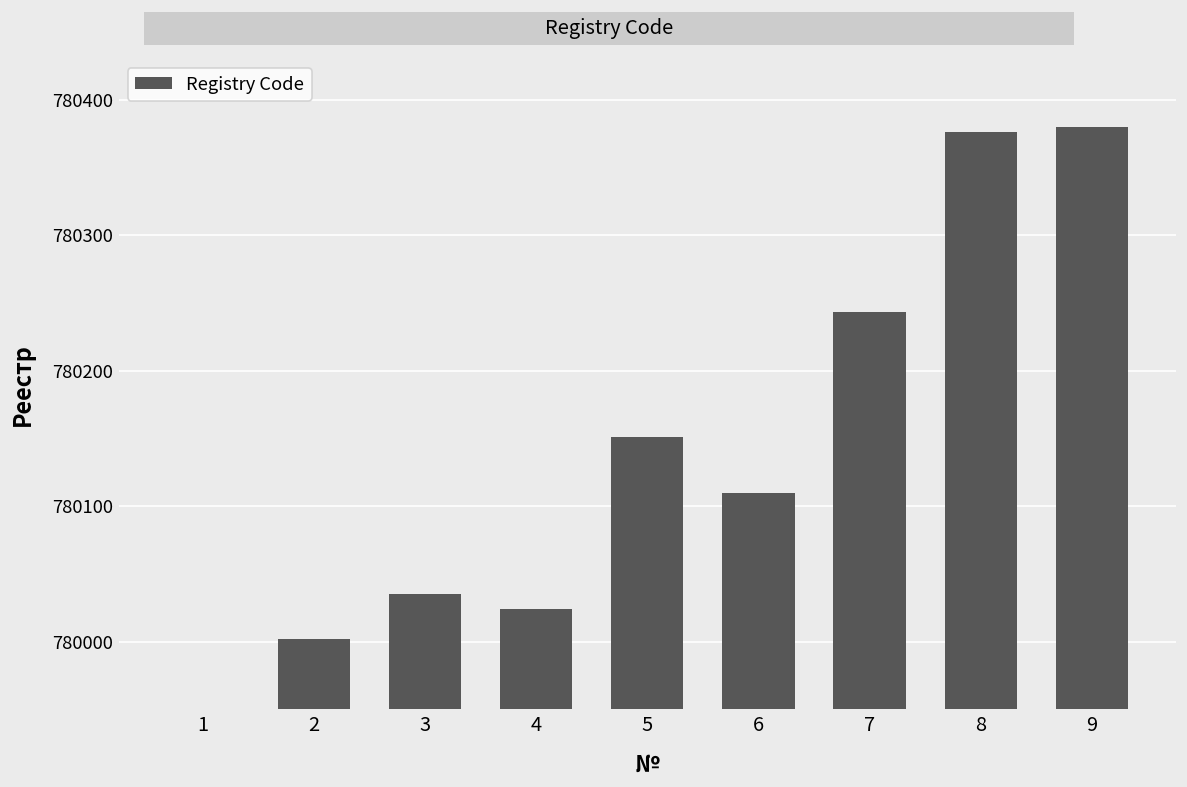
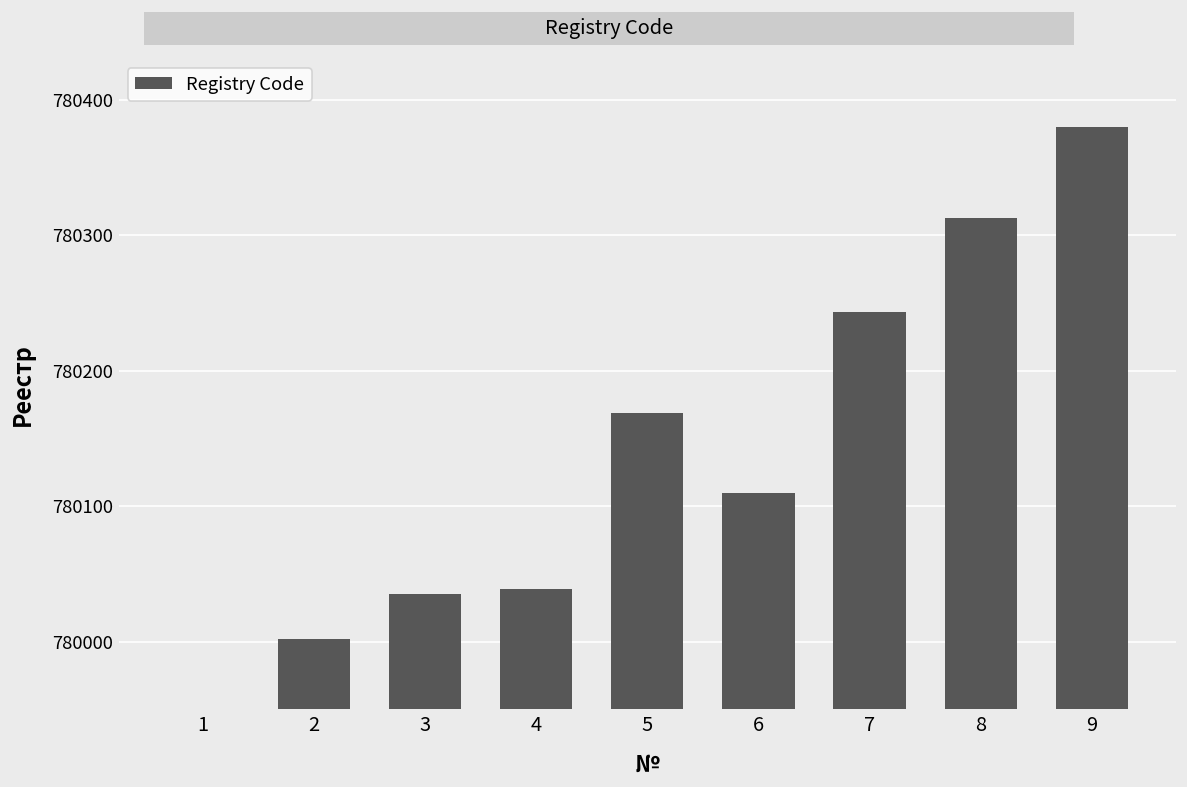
  {
    "2": 780002,
    "3": 780035,
-   "4": 780024,
-   "5": 780151,
+   "4": 780039,
+   "5": 780169,
    "6": 780110,
    "7": 780243,
-   "8": 780376,
+   "8": 780313,
    "9": 780380
  }
